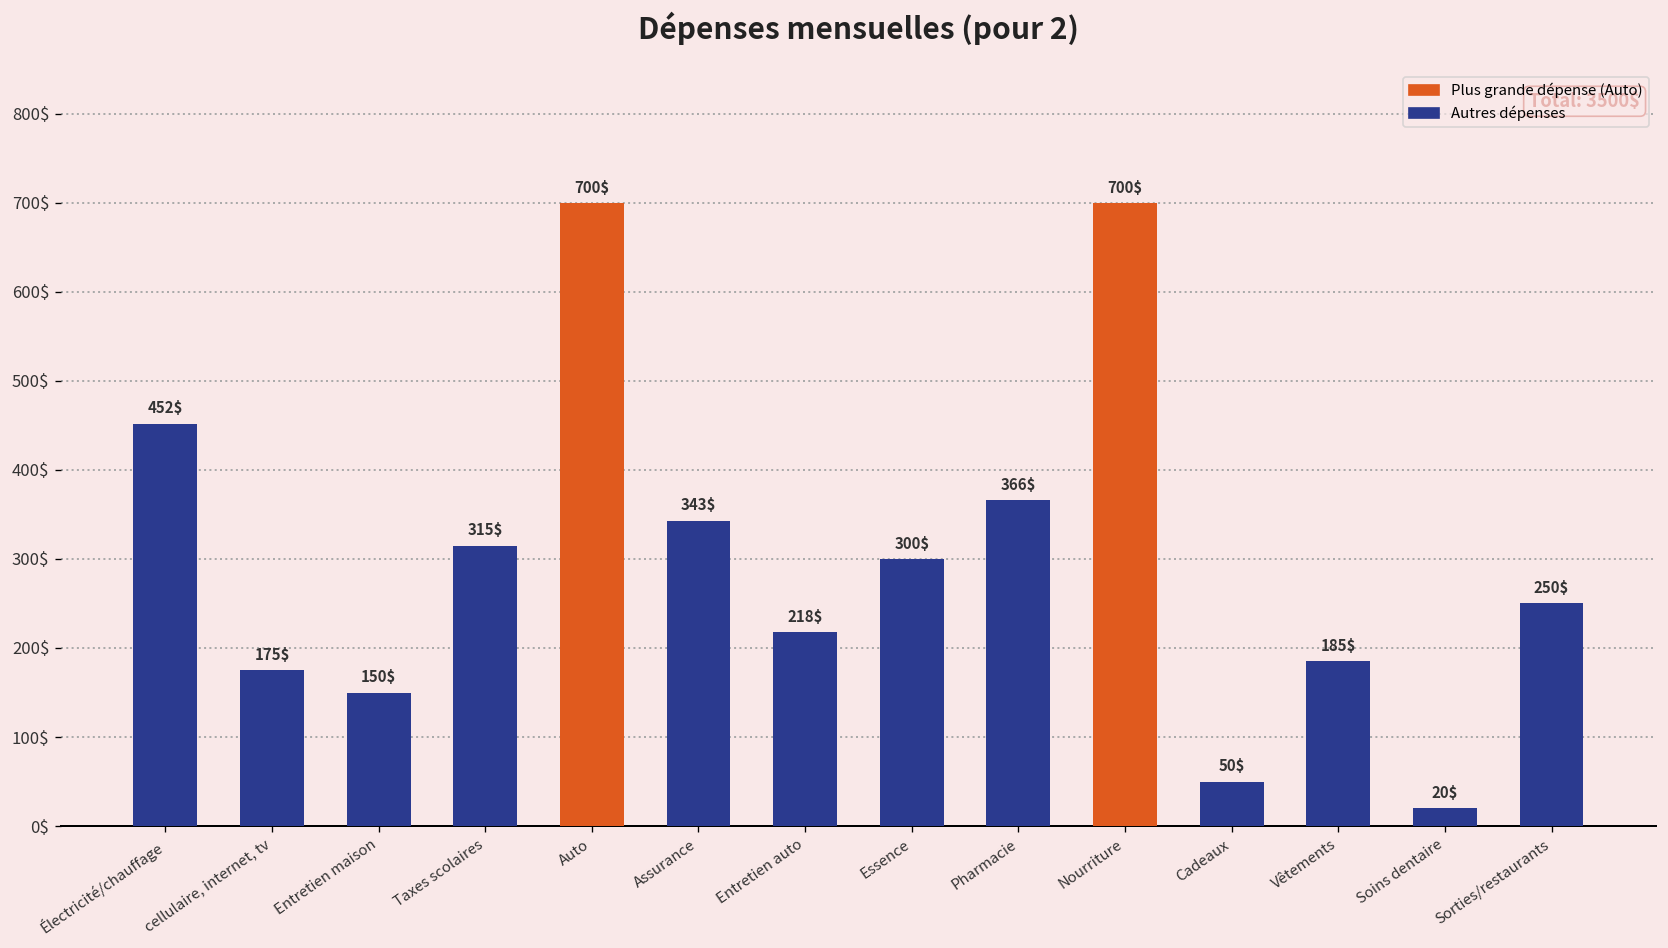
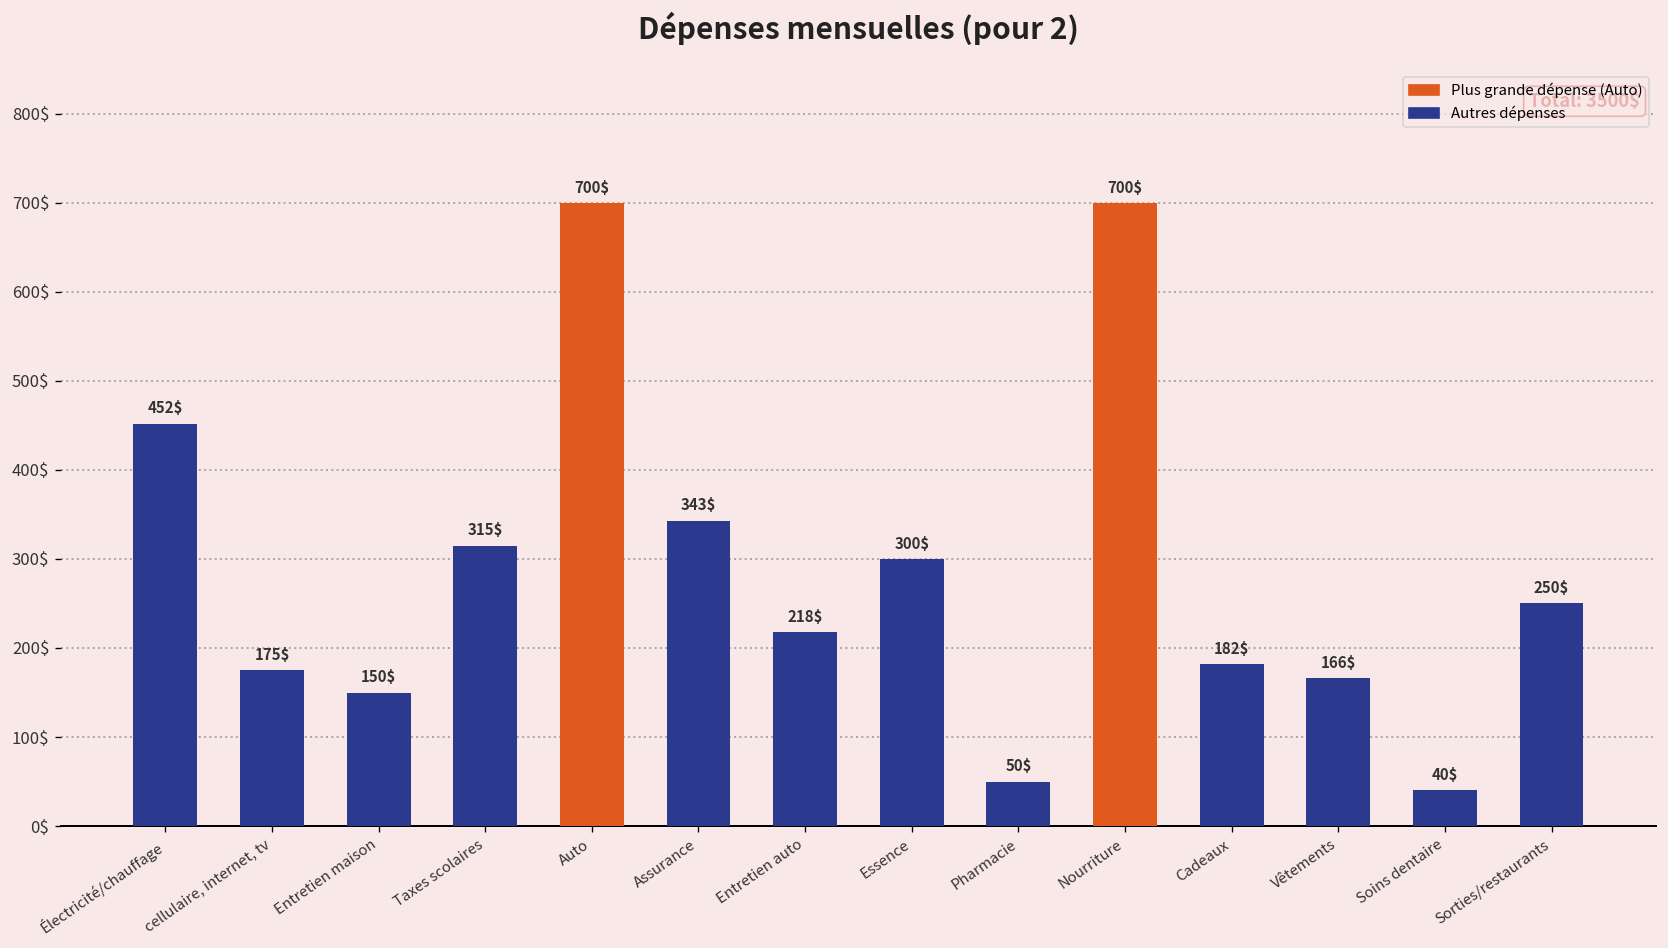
  {
    "Électricité/chauffage": "452$",
    "cellulaire, internet, tv": "175$",
    "Entretien maison": "150$",
    "Taxes scolaires": "315$",
    "Auto": "700$",
    "Assurance": "343$",
    "Entretien auto": "218$",
    "Essence": "300$",
-   "Pharmacie": "366$",
+   "Pharmacie": "50$",
    "Nourriture": "700$",
-   "Cadeaux": "50$",
-   "Vêtements": "185$",
-   "Soins dentaire": "20$",
+   "Cadeaux": "182$",
+   "Vêtements": "166$",
+   "Soins dentaire": "40$",
    "Sorties/restaurants": "250$"
  }
